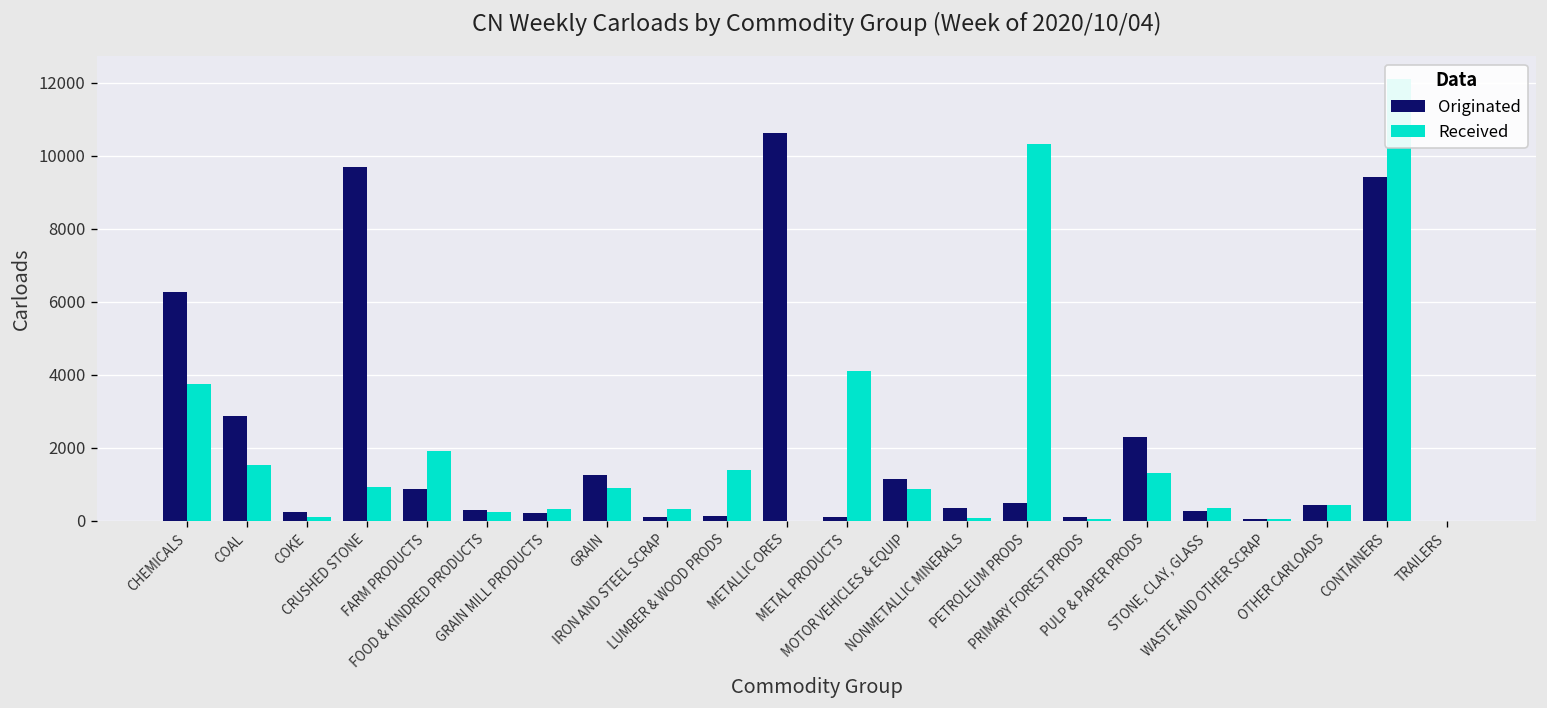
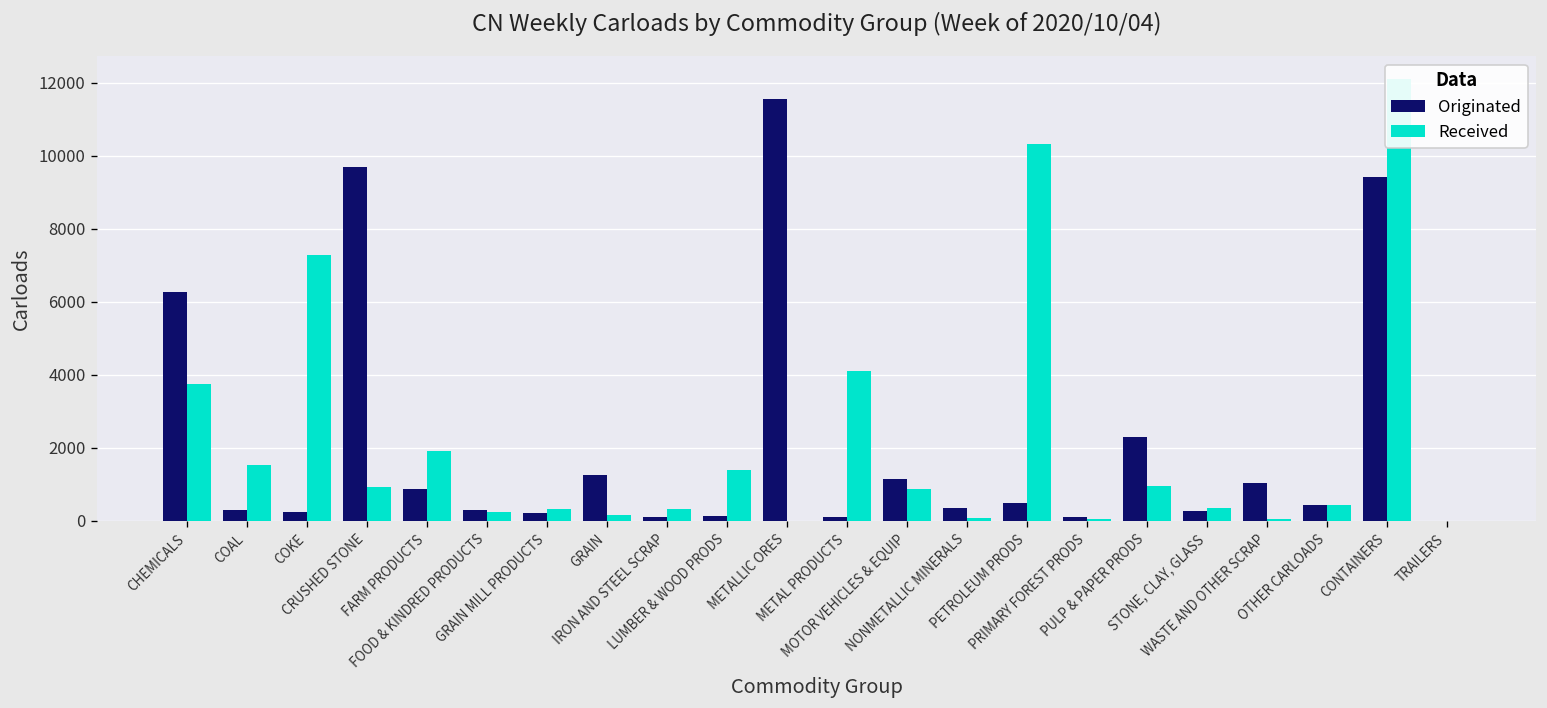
  {
    "Originated": {
      "CHEMICALS": 6300,
-     "COAL": 2900,
+     "COAL": 300,
      "COKE": 200,
      "CRUSHED STONE": 9700,
      "FARM PRODUCTS": 900,
      "FOOD & KINDRED PRODUCTS": 300,
      "GRAIN MILL PRODUCTS": 200,
      "GRAIN": 1300,
      "IRON AND STEEL SCRAP": 100,
      "LUMBER & WOOD PRODS": 100,
-     "METALLIC ORES": 10600,
+     "METALLIC ORES": 11600,
      "METAL PRODUCTS": 100,
      "MOTOR VEHICLES & EQUIP": 1200,
      "NONMETALLIC MINERALS": 300,
      "PETROLEUM PRODS": 500,
      "PRIMARY FOREST PRODS": 100,
      "PULP & PAPER PRODS": 2300,
      "STONE, CLAY, GLASS": 300,
-     "WASTE AND OTHER SCRAP": 100,
+     "WASTE AND OTHER SCRAP": 1000,
      "OTHER CARLOADS": 400,
      "CONTAINERS": 9400,
      "TRAILERS": 0
    },
    "Received": {
      "CHEMICALS": 3800,
      "COAL": 1500,
-     "COKE": 100,
+     "COKE": 7300,
      "CRUSHED STONE": 900,
      "FARM PRODUCTS": 1900,
      "FOOD & KINDRED PRODUCTS": 200,
      "GRAIN MILL PRODUCTS": 300,
-     "GRAIN": 900,
+     "GRAIN": 200,
      "IRON AND STEEL SCRAP": 300,
      "LUMBER & WOOD PRODS": 1400,
      "METAL PRODUCTS": 4100,
      "MOTOR VEHICLES & EQUIP": 900,
      "NONMETALLIC MINERALS": 100,
      "PETROLEUM PRODS": 10300,
-     "PULP & PAPER PRODS": 1300,
+     "PULP & PAPER PRODS": 1000,
      "STONE, CLAY, GLASS": 400,
      "OTHER CARLOADS": 400,
      "TRAILERS": 0
    }
  }
